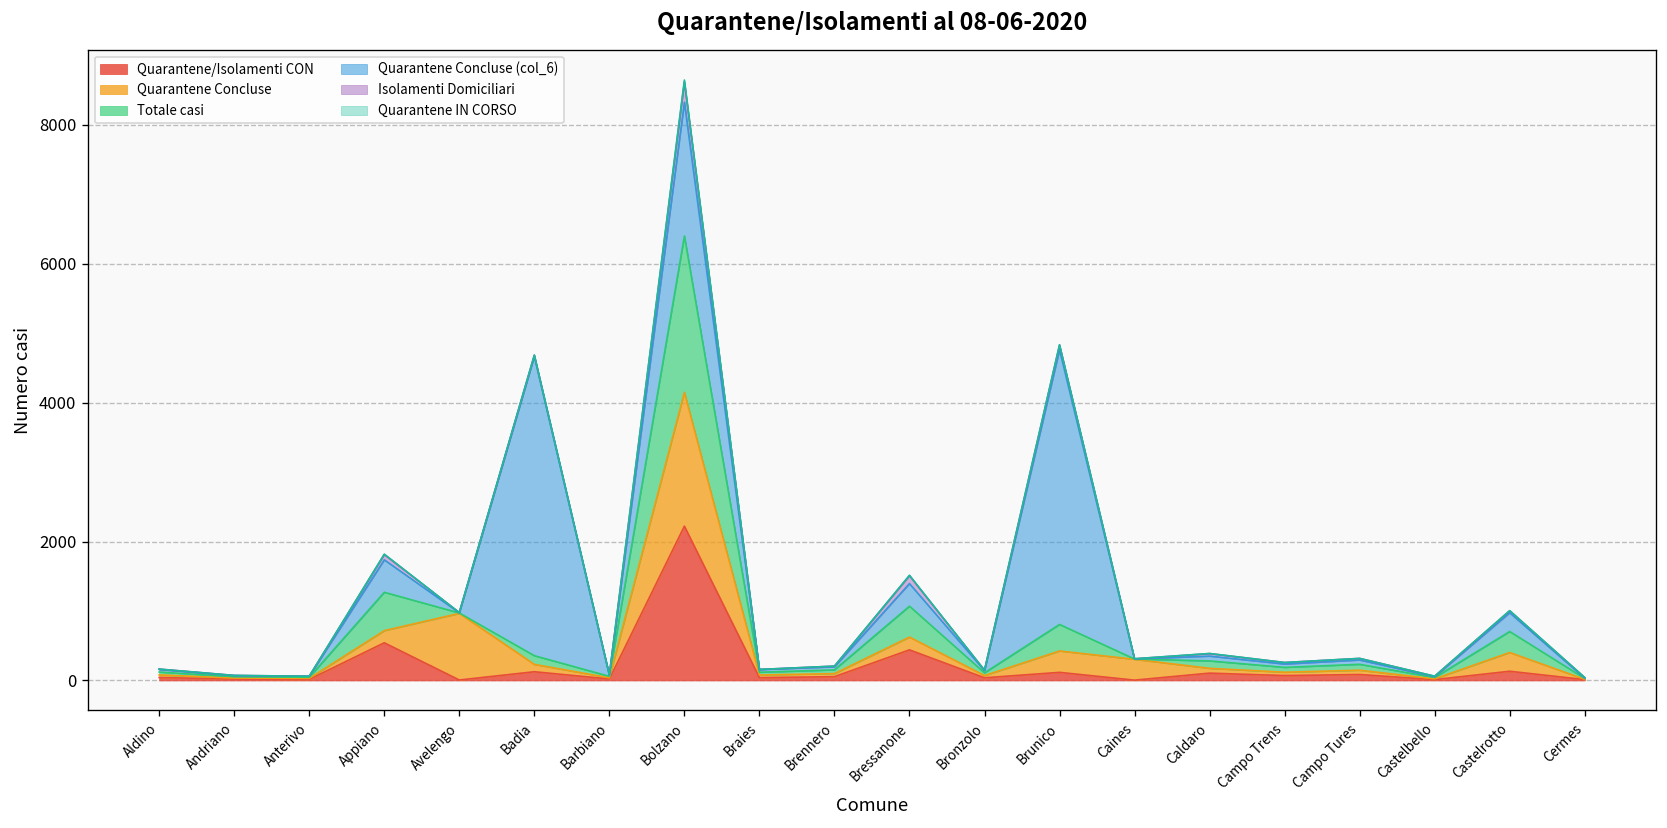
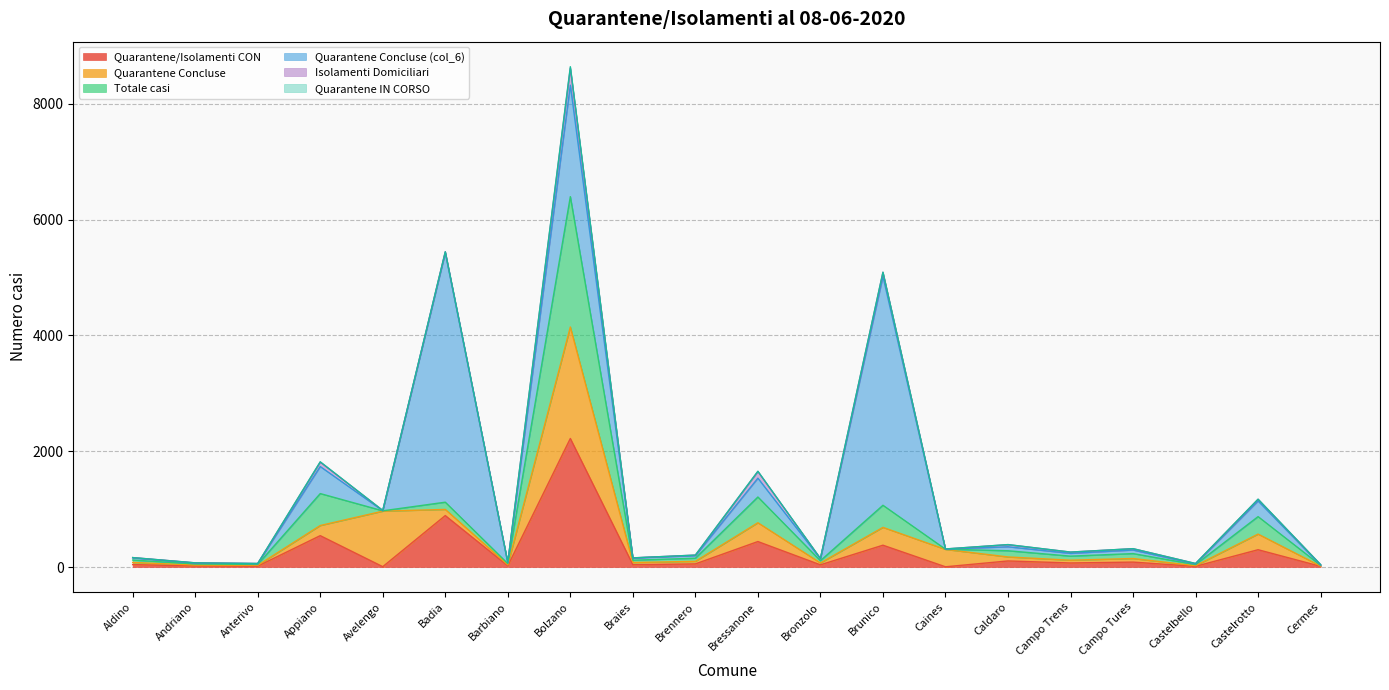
  {
    "Quarantene/Isolamenti CON": {
      "Appiano": 500,
      "Avelengo": 0,
-     "Badia": 100,
+     "Badia": 900,
      "Bolzano": 2200,
      "Brennero": 100,
      "Bressanone": 400,
-     "Brunico": 100,
+     "Brunico": 400,
      "Caines": 0,
      "Caldaro": 100,
      "Campo Trens": 100,
      "Campo Tures": 100,
-     "Castelrotto": 100
+     "Castelrotto": 300
    },
    "Quarantene Concluse": {
      "Appiano": 200,
      "Badia": 100,
      "Bolzano": 1900,
      "Brennero": 0,
-     "Bressanone": 200,
+     "Bressanone": 300,
      "Brunico": 300,
      "Caldaro": 100,
      "Campo Trens": 0,
      "Campo Tures": 100,
      "Castelrotto": 300
    },
    "Quarantene Concluse (col_6)": {
      "Appiano": 500,
      "Bolzano": 1900,
      "Bressanone": 300,
      "Brunico": 4000
    }
  }
